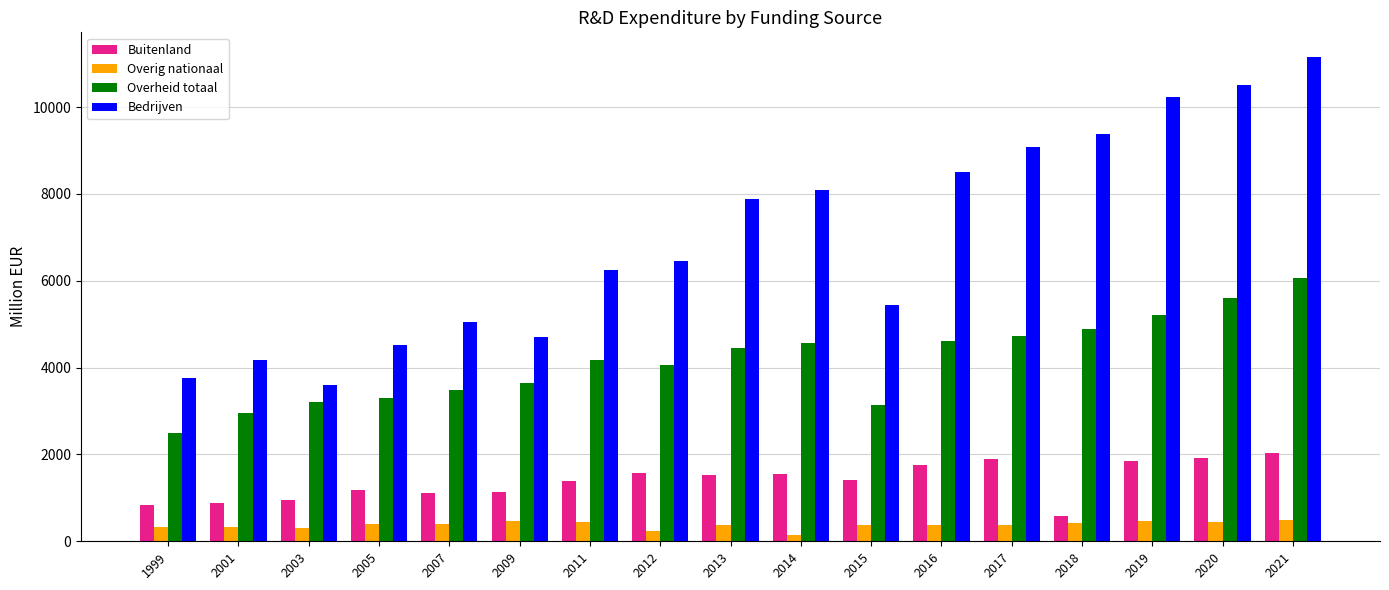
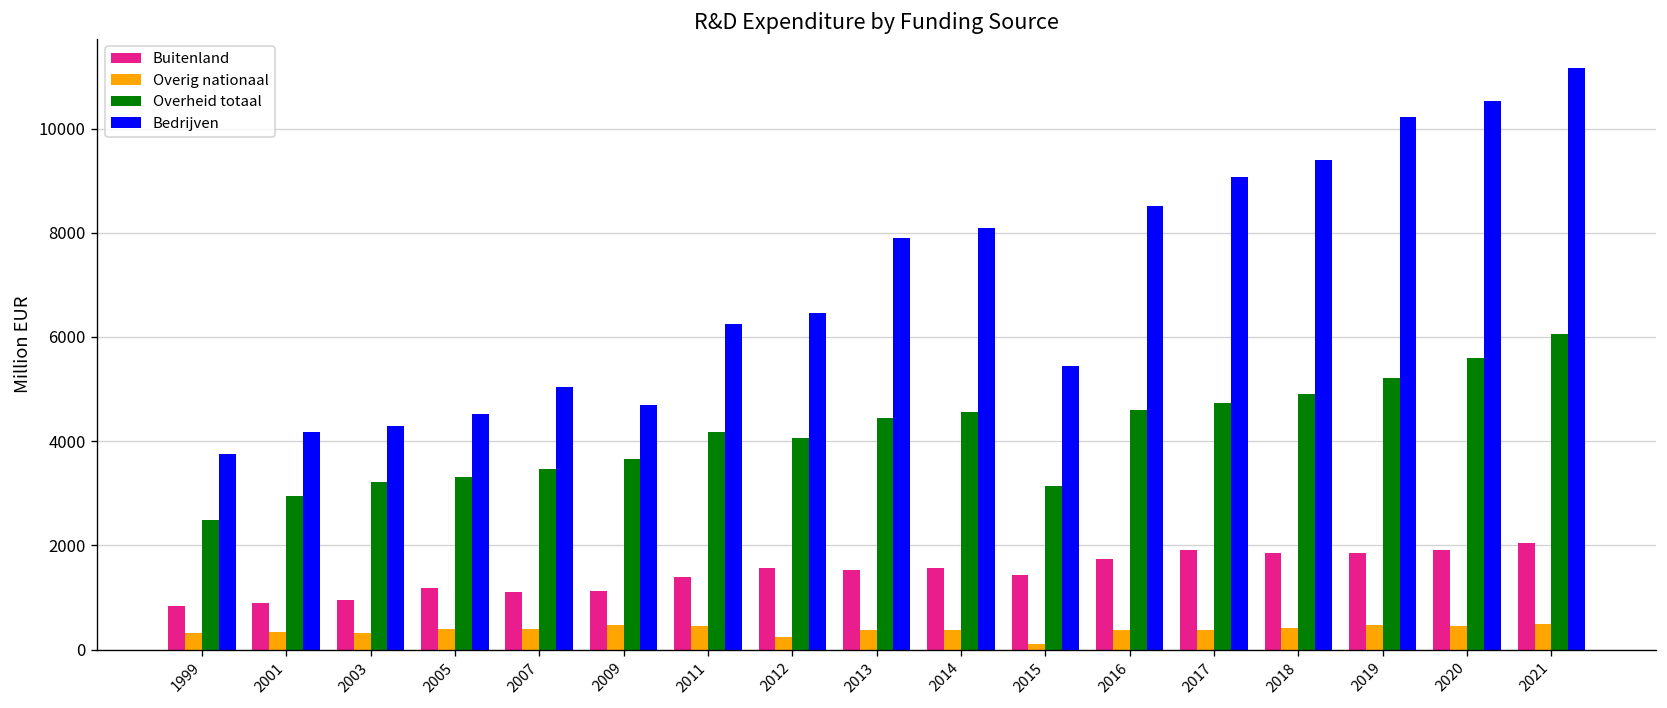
  {
    "Buitenland": {
      "1999": 800,
      "2001": 900,
      "2003": 900,
      "2005": 1200,
      "2007": 1100,
      "2009": 1100,
      "2011": 1400,
      "2012": 1600,
      "2013": 1500,
      "2014": 1600,
      "2015": 1400,
      "2016": 1700,
      "2017": 1900,
-     "2018": 600,
+     "2018": 1800,
      "2019": 1800,
      "2020": 1900,
      "2021": 2000
    },
    "Overig nationaal": {
      "1999": 300,
      "2001": 300,
      "2003": 300,
      "2005": 400,
      "2007": 400,
      "2009": 500,
      "2011": 400,
      "2012": 200,
      "2013": 400,
-     "2014": 200,
-     "2015": 400,
+     "2014": 400,
+     "2015": 100,
      "2016": 400,
      "2017": 400,
      "2018": 400,
      "2019": 500,
      "2020": 500,
      "2021": 500
    },
    "Overheid totaal": {
      "1999": 2500,
      "2001": 3000,
      "2003": 3200,
      "2005": 3300,
      "2007": 3500,
      "2009": 3600,
      "2011": 4200,
      "2012": 4100,
      "2013": 4400,
      "2014": 4600,
      "2015": 3100,
      "2016": 4600,
      "2017": 4700,
      "2018": 4900,
      "2019": 5200,
      "2020": 5600,
      "2021": 6100
    },
    "Bedrijven": {
      "1999": 3800,
      "2001": 4200,
-     "2003": 3600,
+     "2003": 4300,
      "2005": 4500,
      "2007": 5000,
      "2009": 4700,
      "2011": 6200,
      "2012": 6500,
      "2013": 7900,
      "2014": 8100,
      "2015": 5400,
      "2016": 8500,
      "2017": 9100,
      "2018": 9400,
      "2019": 10200,
      "2020": 10500,
      "2021": 11200
    }
  }
